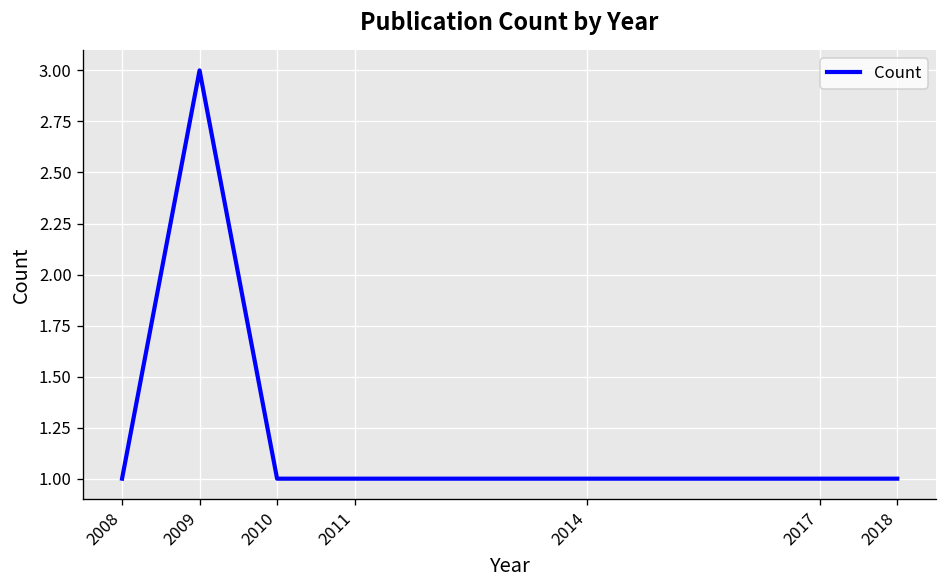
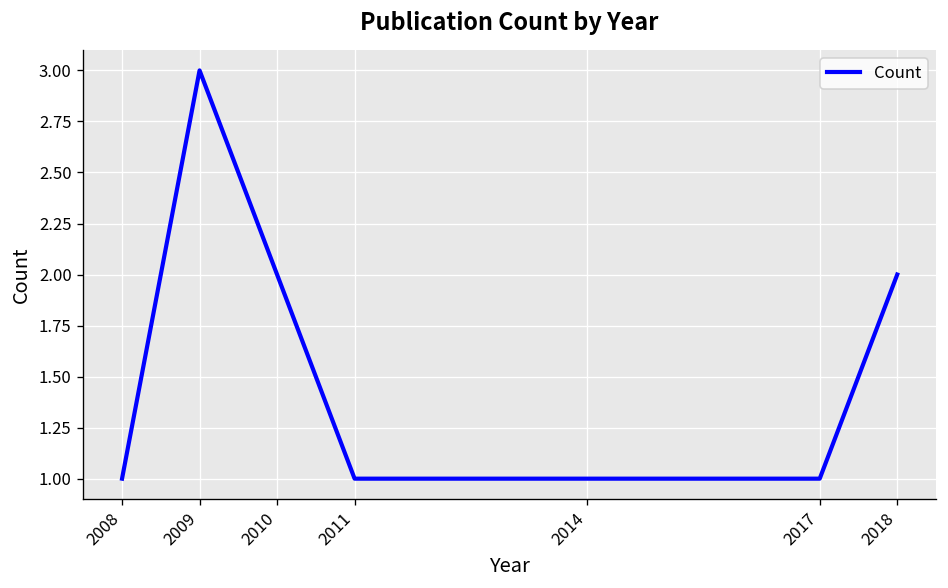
  {
    "2008": 1,
    "2009": 3,
-   "2010": 1,
+   "2010": 2,
    "2011": 1,
    "2014": 1,
    "2017": 1,
-   "2018": 1
+   "2018": 2
  }
